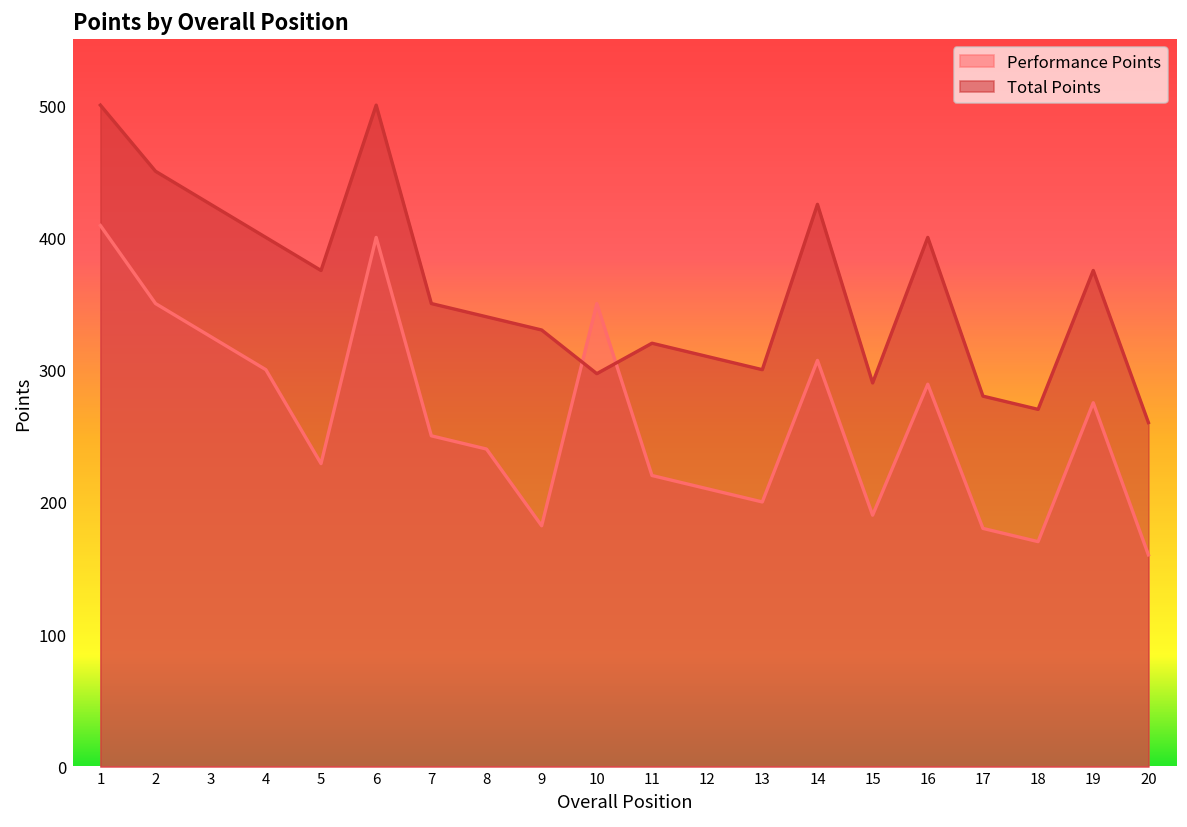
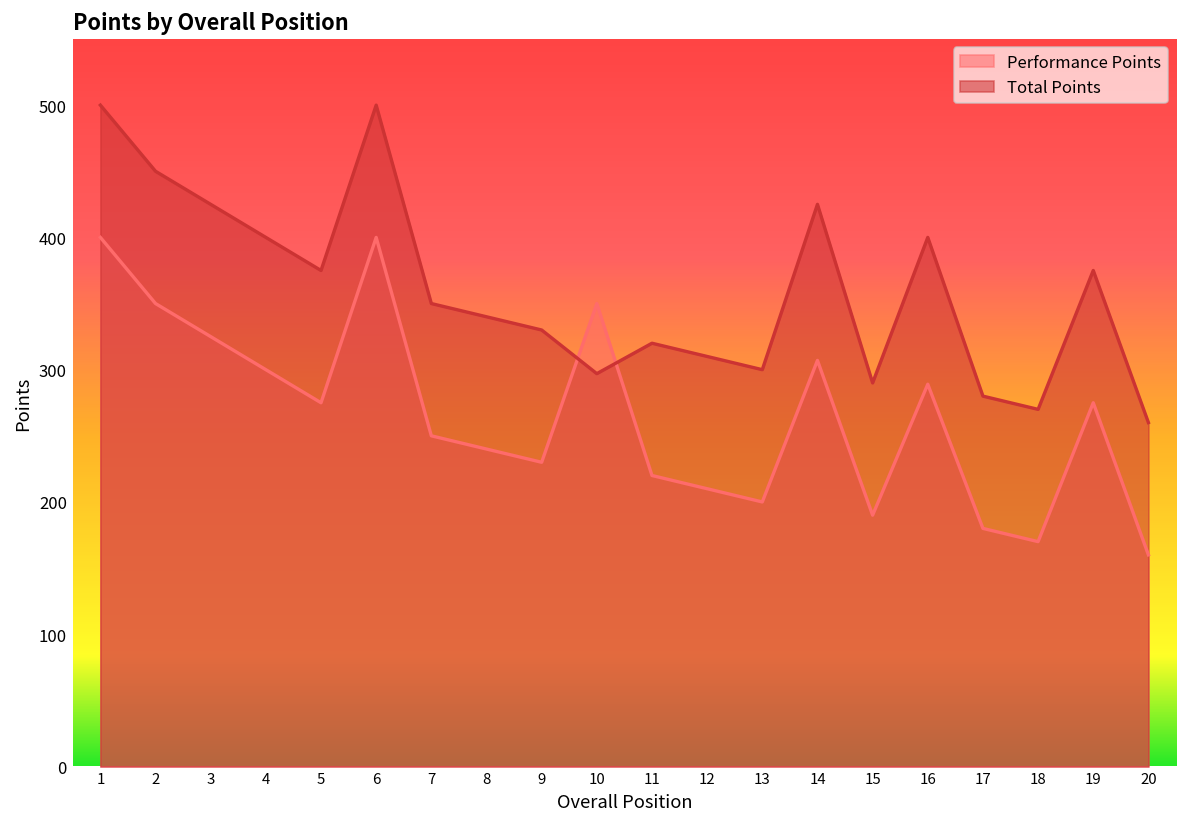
  {
    "Performance Points": {
-     "1": 409,
+     "1": 400,
      "2": 350,
      "3": 325,
      "4": 300,
-     "5": 229,
+     "5": 275,
      "6": 400,
      "7": 250,
      "8": 240,
-     "9": 182,
+     "9": 230,
      "10": 350,
      "11": 220,
      "12": 210,
      "13": 200,
      "14": 307,
      "15": 190,
      "16": 289,
      "17": 180,
      "18": 170,
      "19": 275,
      "20": 160
    },
    "Total Points": {
      "1": 500,
      "2": 450,
      "3": 425,
      "4": 400,
      "5": 375,
      "6": 500,
      "7": 350,
      "8": 340,
      "9": 330,
      "10": 297,
      "11": 320,
      "12": 310,
      "13": 300,
      "14": 425,
      "15": 290,
      "16": 400,
      "17": 280,
      "18": 270,
      "19": 375,
      "20": 260
    }
  }
